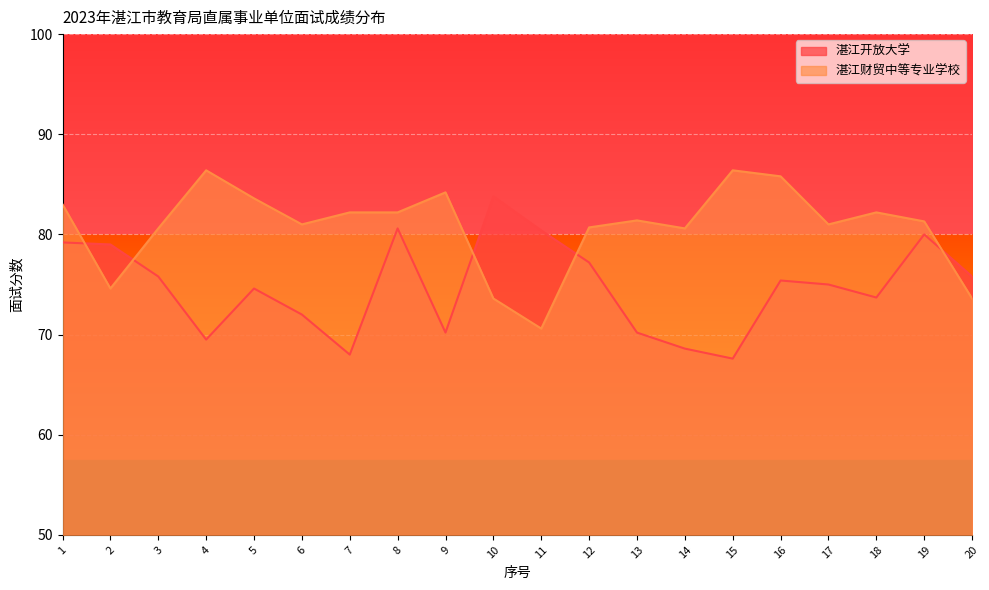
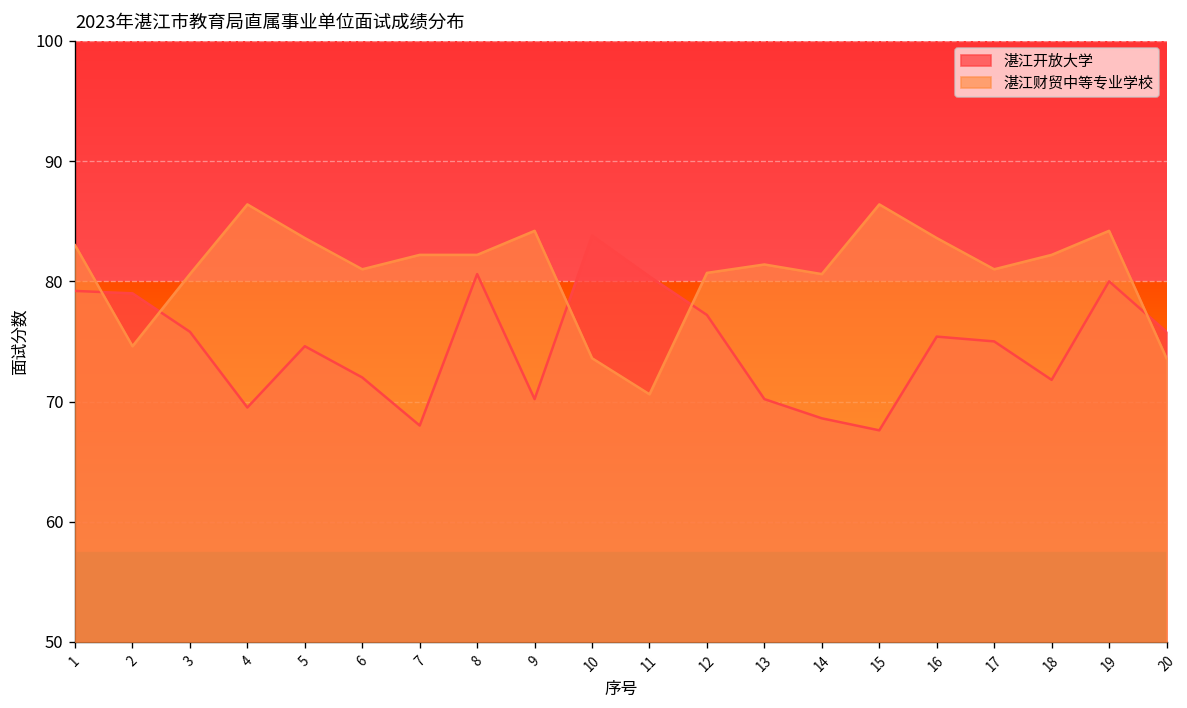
  {
    "湛江开放大学": {
      "1": 79.2,
      "2": 79.0,
      "3": 75.8,
      "4": 69.5,
      "5": 74.6,
      "6": 72.0,
      "7": 68.0,
      "8": 80.6,
      "9": 70.2,
      "10": 83.8,
      "11": 80.4,
      "12": 77.2,
      "13": 70.2,
      "14": 68.6,
      "15": 67.6,
      "16": 75.4,
      "17": 75.0,
-     "18": 73.7,
+     "18": 71.8,
      "19": 80.0,
      "20": 75.8
    },
    "湛江财贸中等专业学校": {
      "1": 83.0,
      "2": 74.6,
      "3": 80.6,
      "4": 86.4,
      "5": 83.6,
      "6": 81.0,
      "7": 82.2,
      "8": 82.2,
      "9": 84.2,
      "10": 73.6,
      "11": 70.6,
      "12": 80.7,
      "13": 81.4,
      "14": 80.6,
      "15": 86.4,
-     "16": 85.8,
+     "16": 83.6,
      "17": 81.0,
      "18": 82.2,
-     "19": 81.3,
+     "19": 84.2,
      "20": 73.6
    }
  }
